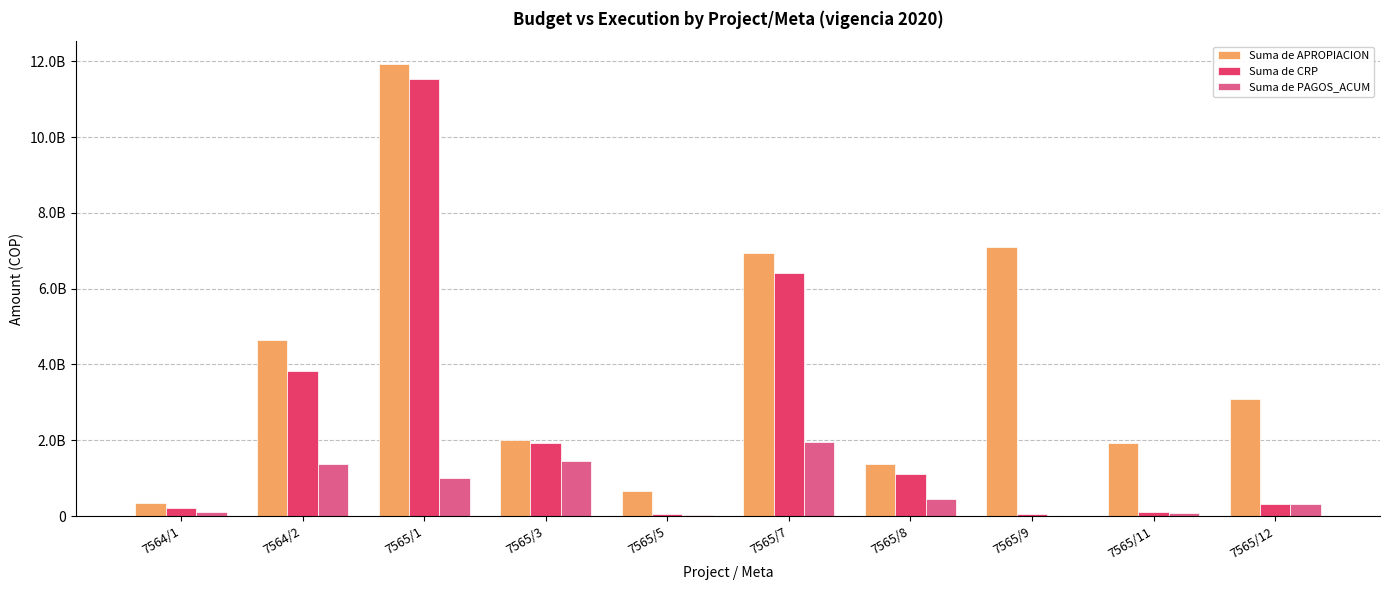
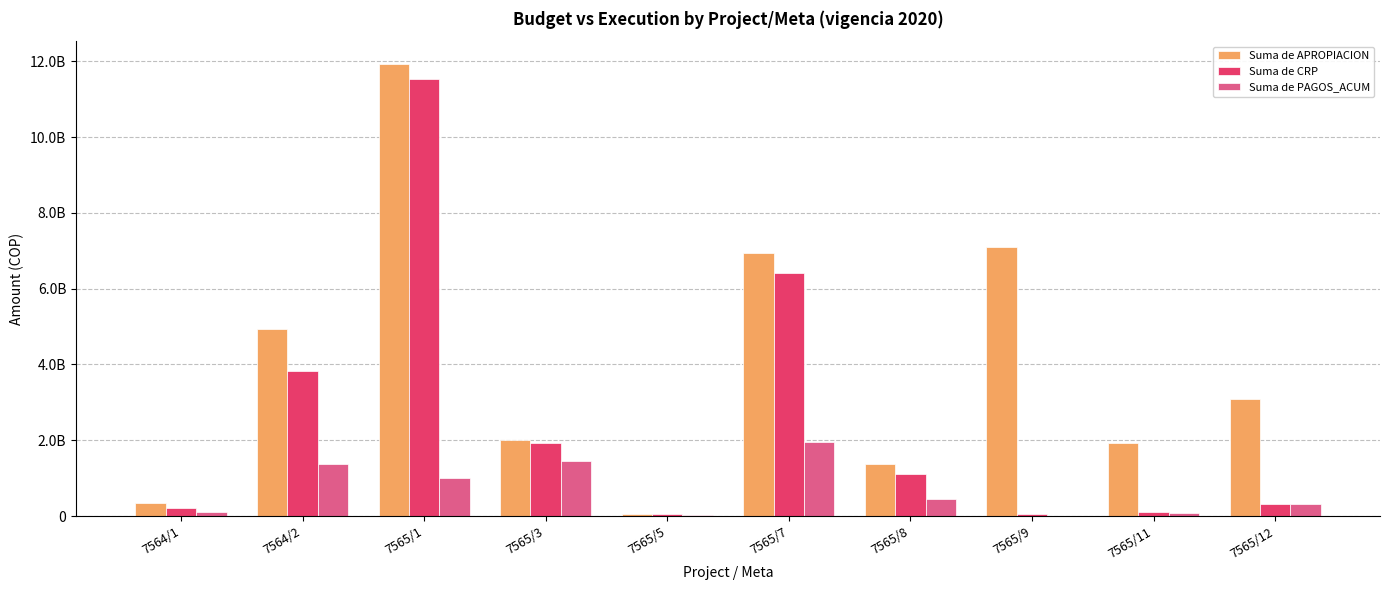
  {
    "Suma de APROPIACION": {
      "7564/1": 300000000,
-     "7564/2": 4700000000,
+     "7564/2": 4900000000,
      "7565/1": 11900000000,
      "7565/3": 2000000000,
-     "7565/5": 700000000,
+     "7565/5": 0,
      "7565/7": 6900000000,
      "7565/8": 1400000000,
      "7565/9": 7100000000,
      "7565/11": 1900000000,
      "7565/12": 3100000000
    }
  }
